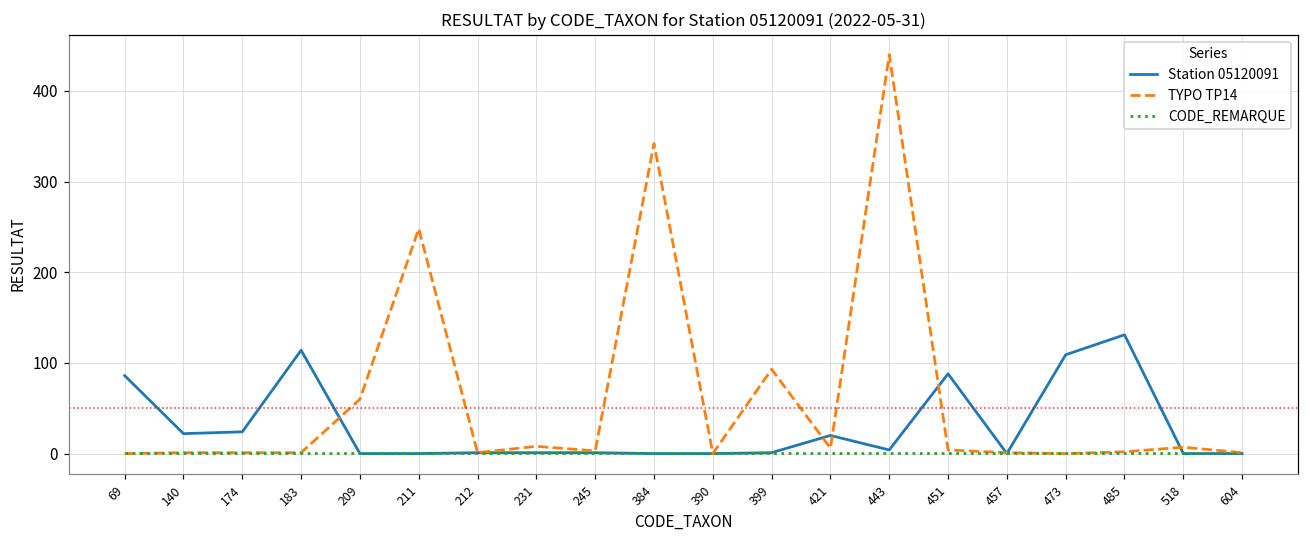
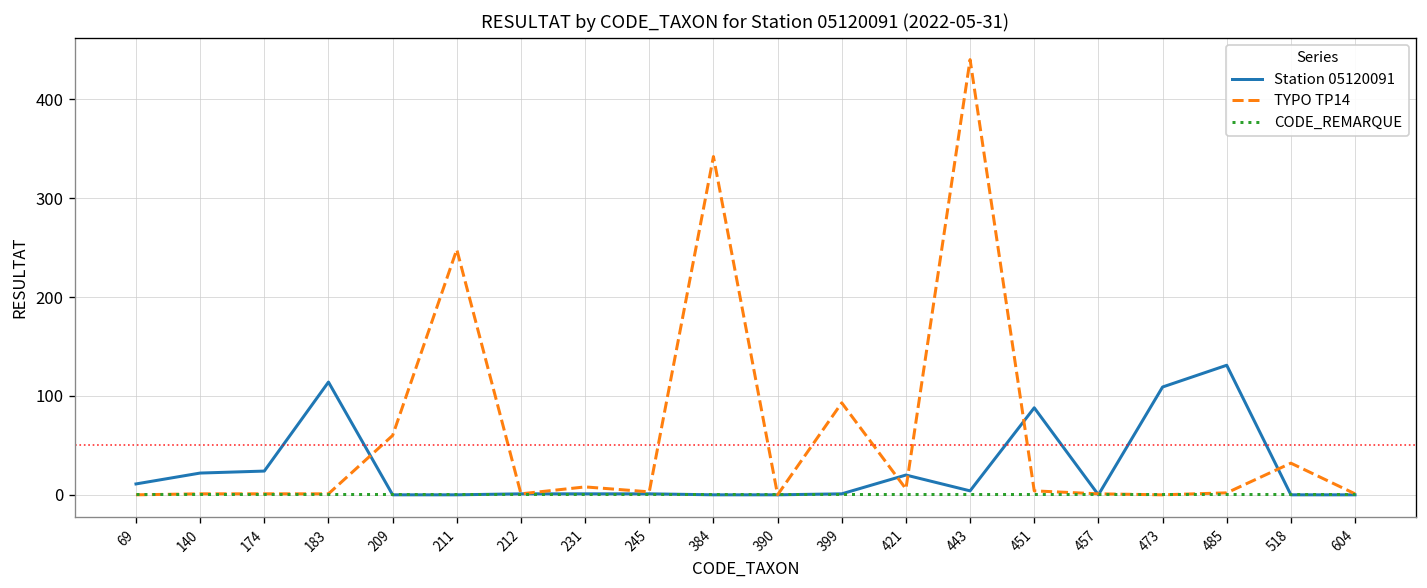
  {
    "Station 05120091": {
-     "69": 90,
+     "69": 10,
      "140": 20,
      "174": 20,
      "183": 110,
      "421": 20,
      "451": 90,
      "473": 110,
      "485": 130
    },
    "TYPO TP14": {
      "209": 60,
      "211": 250,
      "231": 10,
      "384": 340,
      "399": 90,
      "421": 10,
      "443": 440,
-     "518": 10
+     "518": 30
    },
    "CODE_REMARQUE": {
      "421": 0
    }
  }
